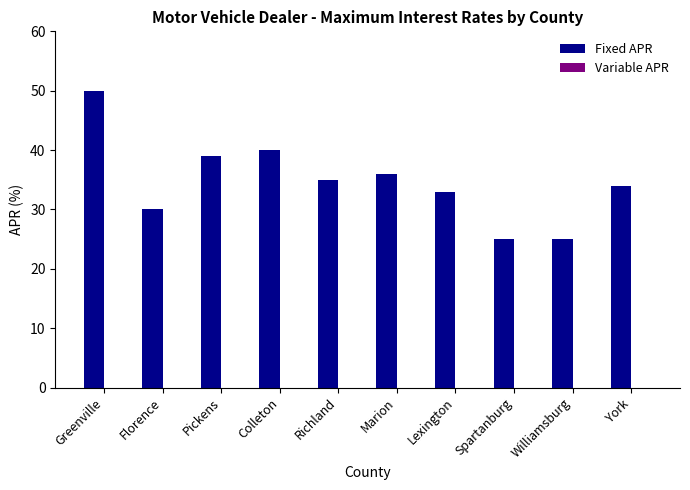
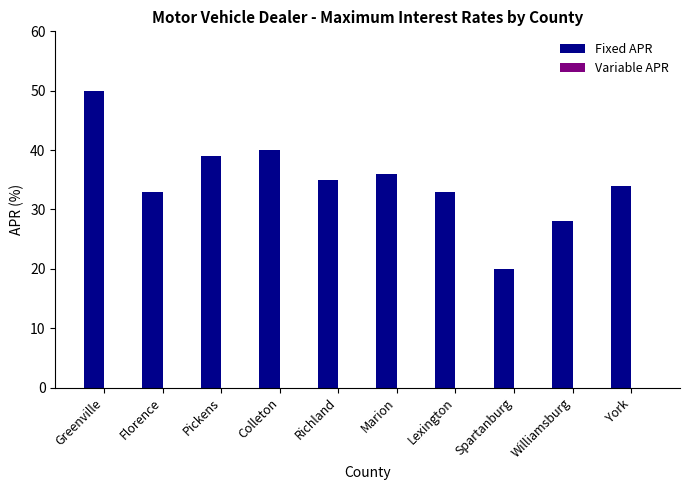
  {
    "Fixed APR": {
      "Greenville": 50,
-     "Florence": 30,
+     "Florence": 33,
      "Pickens": 39,
      "Colleton": 40,
      "Richland": 35,
      "Marion": 36,
      "Lexington": 33,
-     "Spartanburg": 25,
-     "Williamsburg": 25,
+     "Spartanburg": 20,
+     "Williamsburg": 28,
      "York": 34
    },
    "Variable APR": {
      "Greenville": 0,
      "Florence": 0,
      "Pickens": 0,
      "Colleton": 0,
      "Richland": 0,
      "Marion": 0,
      "Lexington": 0,
      "Spartanburg": 0,
      "Williamsburg": 0,
      "York": 0
    }
  }
